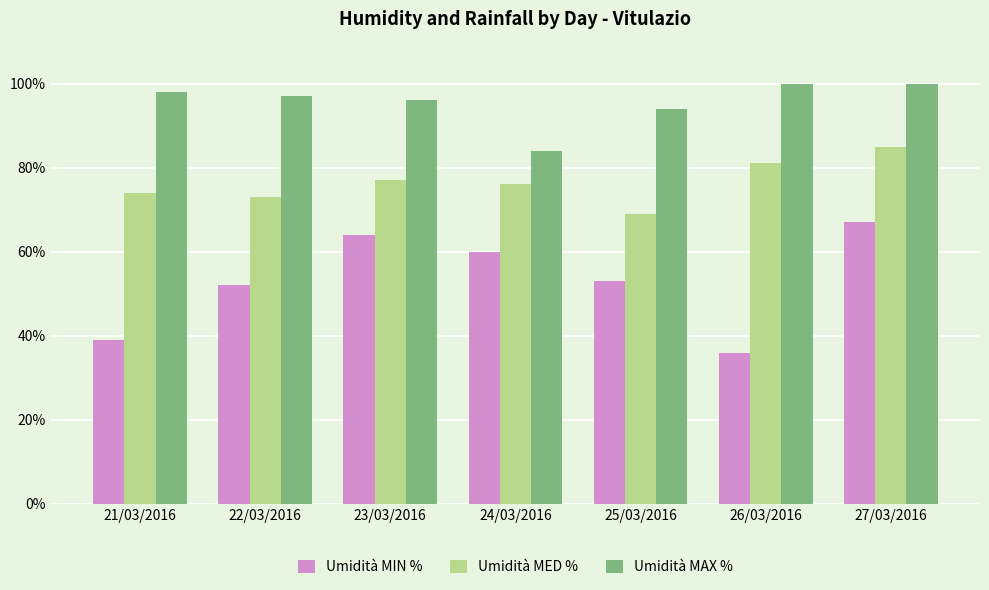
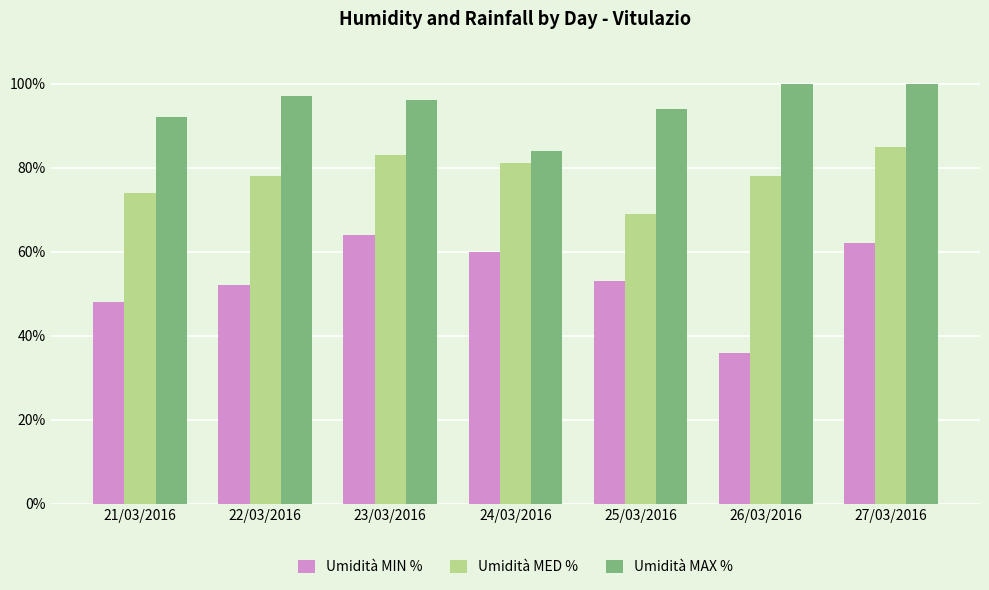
  {
    "Umidità MIN %": {
-     "21/03/2016": "39%",
+     "21/03/2016": "48%",
      "22/03/2016": "52%",
      "23/03/2016": "64%",
      "24/03/2016": "60%",
      "25/03/2016": "53%",
      "26/03/2016": "36%",
-     "27/03/2016": "67%"
+     "27/03/2016": "62%"
    },
    "Umidità MED %": {
      "21/03/2016": "74%",
-     "22/03/2016": "73%",
-     "23/03/2016": "77%",
-     "24/03/2016": "76%",
+     "22/03/2016": "78%",
+     "23/03/2016": "83%",
+     "24/03/2016": "81%",
      "25/03/2016": "69%",
-     "26/03/2016": "81%",
+     "26/03/2016": "78%",
      "27/03/2016": "85%"
    },
    "Umidità MAX %": {
-     "21/03/2016": "98%",
+     "21/03/2016": "92%",
      "22/03/2016": "97%",
      "23/03/2016": "96%",
      "24/03/2016": "84%",
      "25/03/2016": "94%",
      "26/03/2016": "100%",
      "27/03/2016": "100%"
    }
  }
